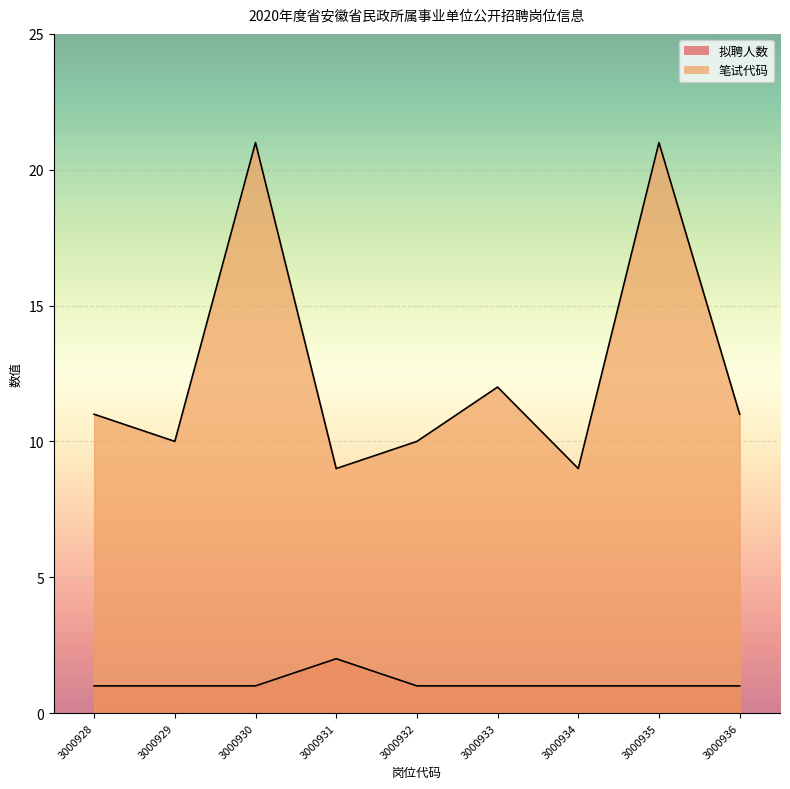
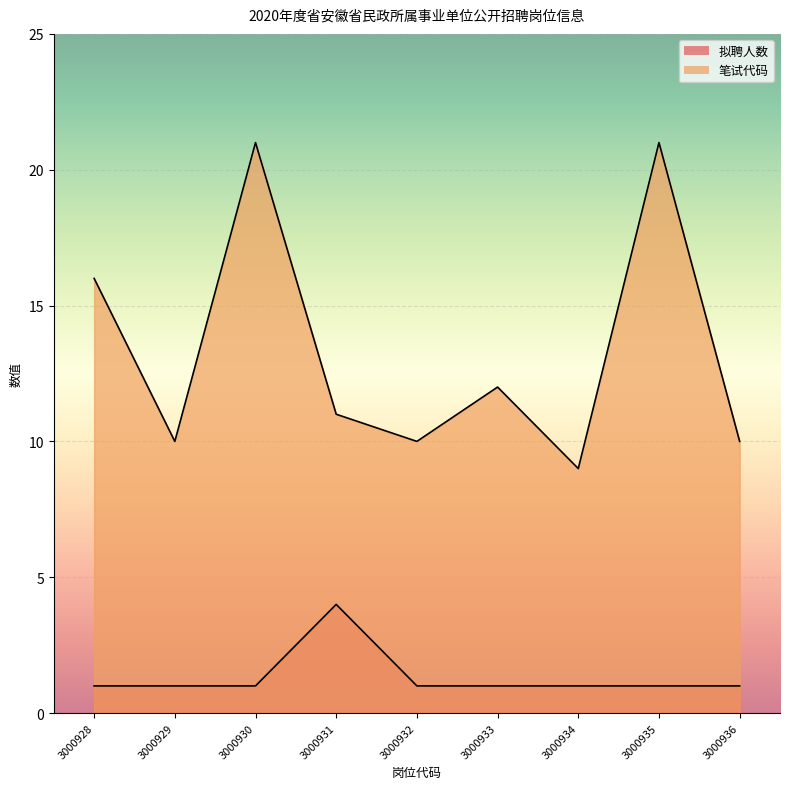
  {
    "拟聘人数": {
      "3000928": 1,
      "3000929": 1,
      "3000930": 1,
-     "3000931": 2,
+     "3000931": 4,
      "3000932": 1,
      "3000933": 1,
      "3000934": 1,
      "3000935": 1,
      "3000936": 1
    },
    "笔试代码": {
-     "3000928": 11,
+     "3000928": 16,
      "3000929": 10,
      "3000930": 21,
-     "3000931": 9,
+     "3000931": 11,
      "3000932": 10,
      "3000933": 12,
      "3000934": 9,
      "3000935": 21,
-     "3000936": 11
+     "3000936": 10
    }
  }
